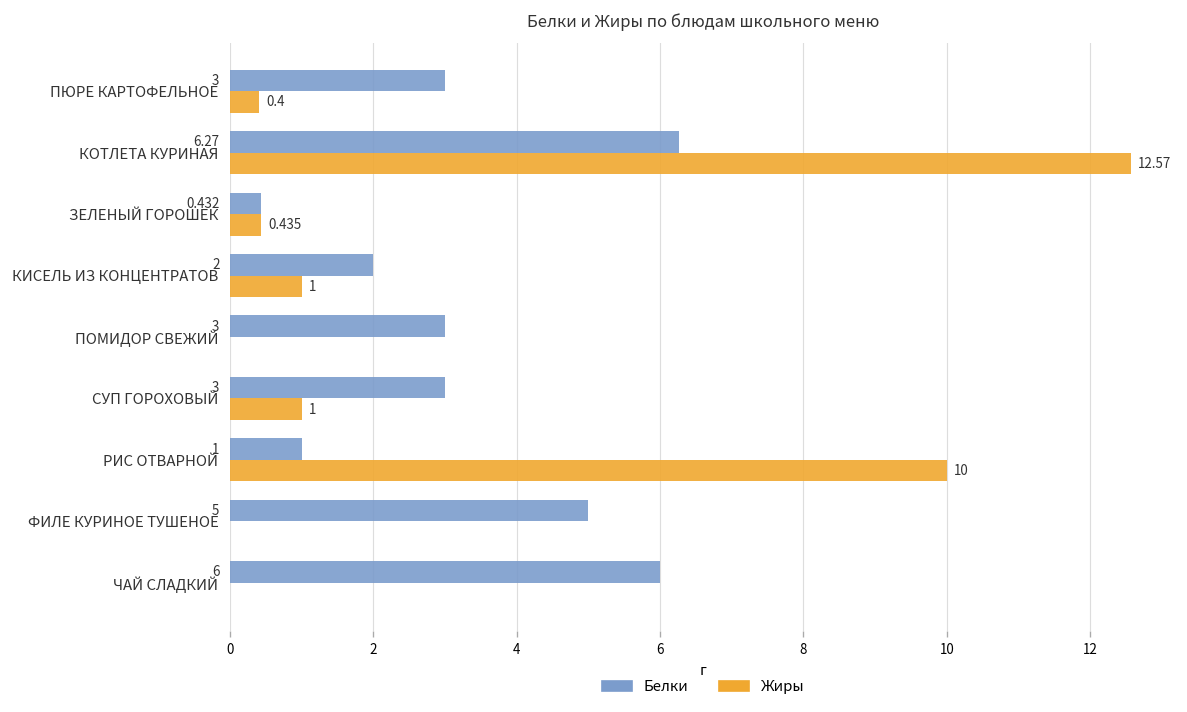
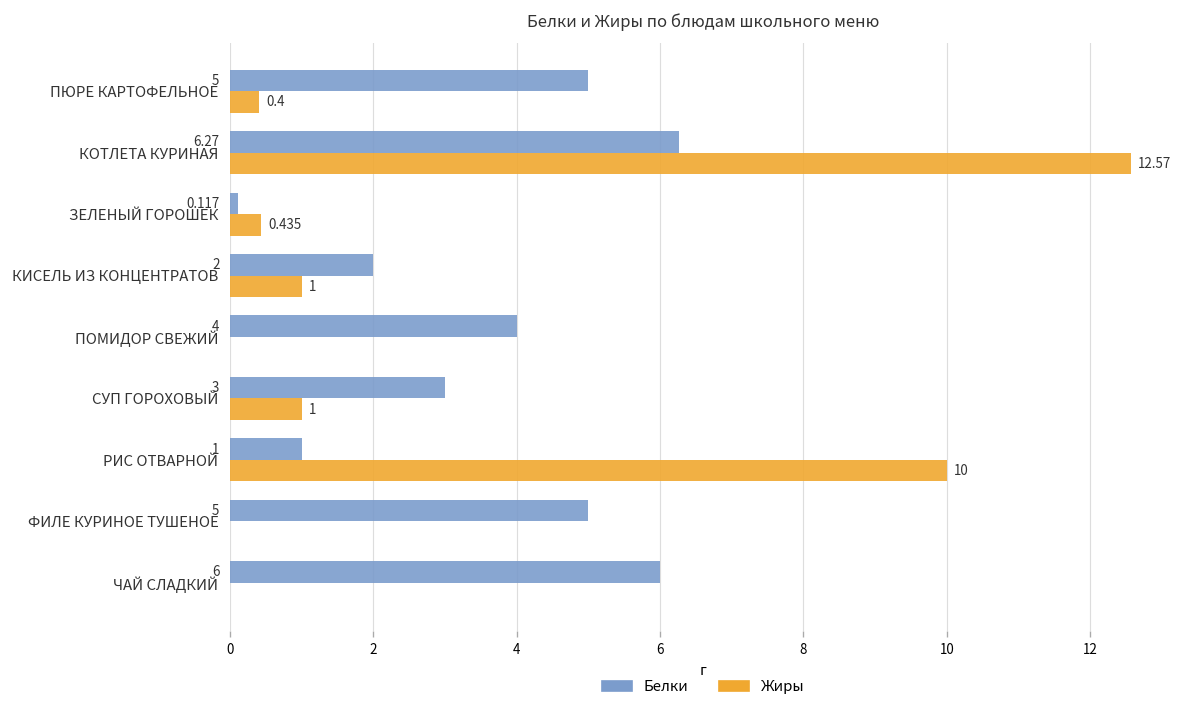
  {
    "Белки": {
-     "ПЮРЕ КАРТОФЕЛЬНОЕ": 3,
-     "ЗЕЛЕНЫЙ ГОРОШЕК": 0.432,
-     "ПОМИДОР СВЕЖИЙ": 3
+     "ПЮРЕ КАРТОФЕЛЬНОЕ": 5,
+     "ЗЕЛЕНЫЙ ГОРОШЕК": 0.117,
+     "ПОМИДОР СВЕЖИЙ": 4
    },
    "Жиры": {
      "ПЮРЕ КАРТОФЕЛЬНОЕ": 0.4,
      "КОТЛЕТА КУРИНАЯ": 12.57,
      "ЗЕЛЕНЫЙ ГОРОШЕК": 0.435,
      "КИСЕЛЬ ИЗ КОНЦЕНТРАТОВ": 1,
      "СУП ГОРОХОВЫЙ": 1,
      "РИС ОТВАРНОЙ": 10
    }
  }
